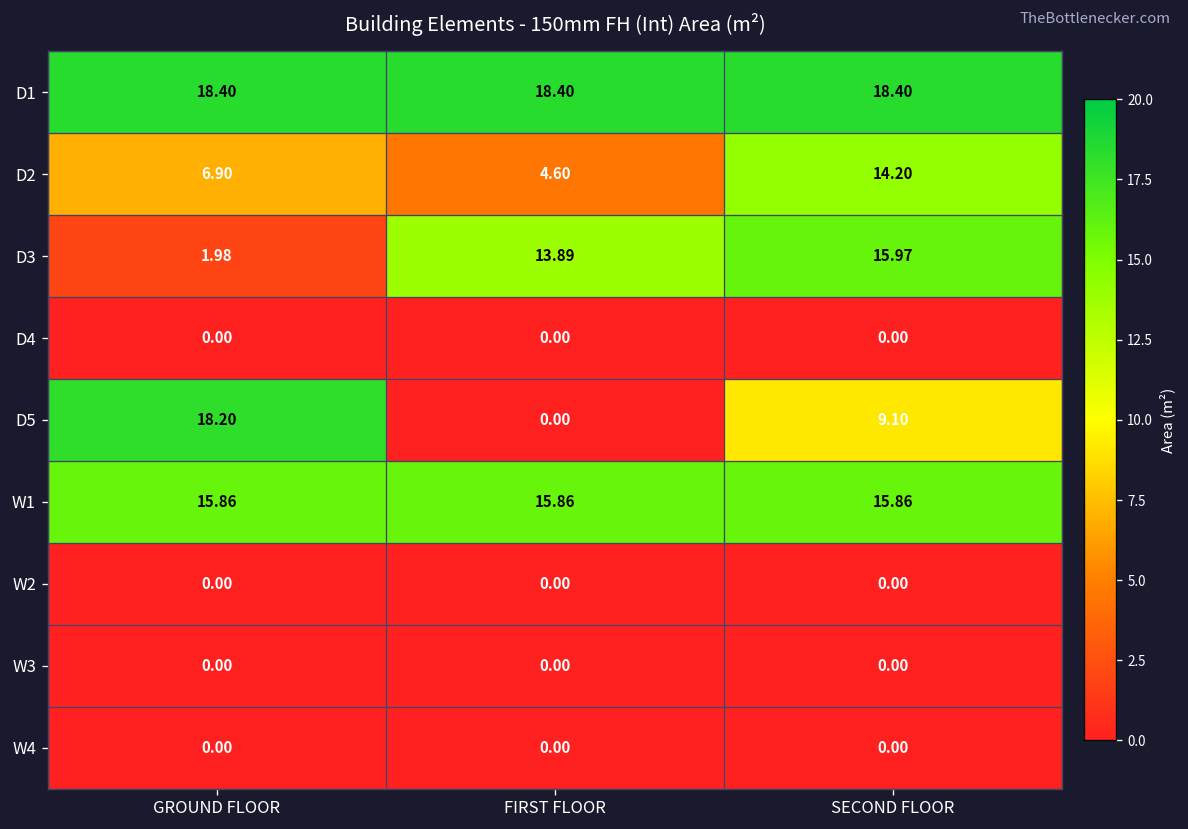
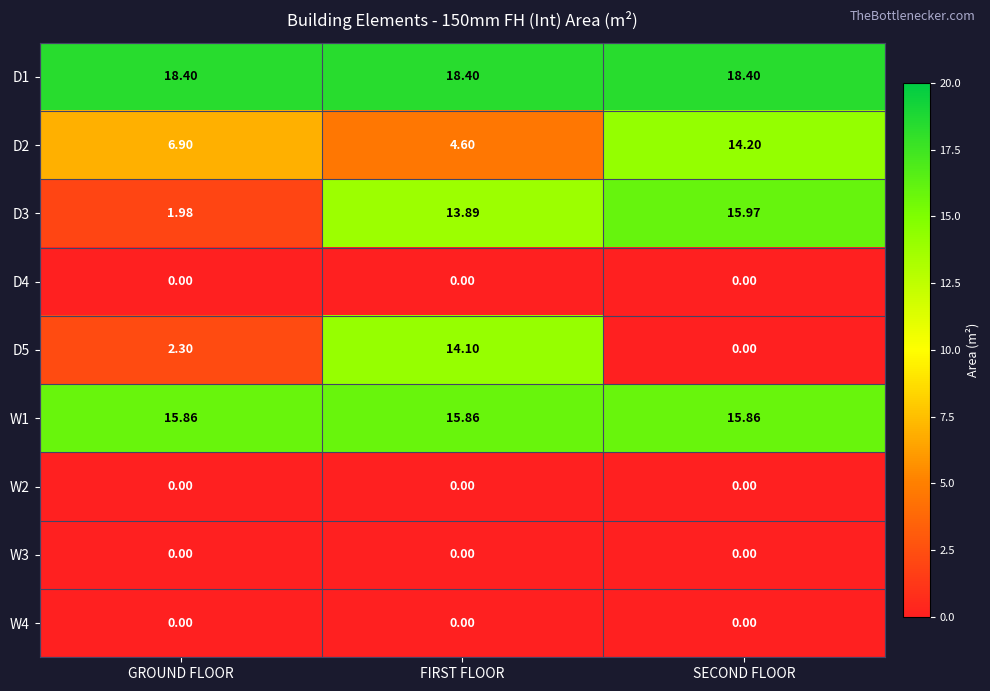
  {
    "D1": {
      "GROUND FLOOR": 18.40,
      "FIRST FLOOR": 18.40,
      "SECOND FLOOR": 18.40
    },
    "D2": {
      "GROUND FLOOR": 6.90,
      "FIRST FLOOR": 4.60,
      "SECOND FLOOR": 14.20
    },
    "D3": {
      "GROUND FLOOR": 1.98,
      "FIRST FLOOR": 13.89,
      "SECOND FLOOR": 15.97
    },
    "D4": {
      "GROUND FLOOR": 0.00,
      "FIRST FLOOR": 0.00,
      "SECOND FLOOR": 0.00
    },
    "D5": {
-     "GROUND FLOOR": 18.20,
-     "FIRST FLOOR": 0.00,
-     "SECOND FLOOR": 9.10
+     "GROUND FLOOR": 2.30,
+     "FIRST FLOOR": 14.10,
+     "SECOND FLOOR": 0.00
    },
    "W1": {
      "GROUND FLOOR": 15.86,
      "FIRST FLOOR": 15.86,
      "SECOND FLOOR": 15.86
    },
    "W2": {
      "GROUND FLOOR": 0.00,
      "FIRST FLOOR": 0.00,
      "SECOND FLOOR": 0.00
    },
    "W3": {
      "GROUND FLOOR": 0.00,
      "FIRST FLOOR": 0.00,
      "SECOND FLOOR": 0.00
    },
    "W4": {
      "GROUND FLOOR": 0.00,
      "FIRST FLOOR": 0.00,
      "SECOND FLOOR": 0.00
    }
  }
